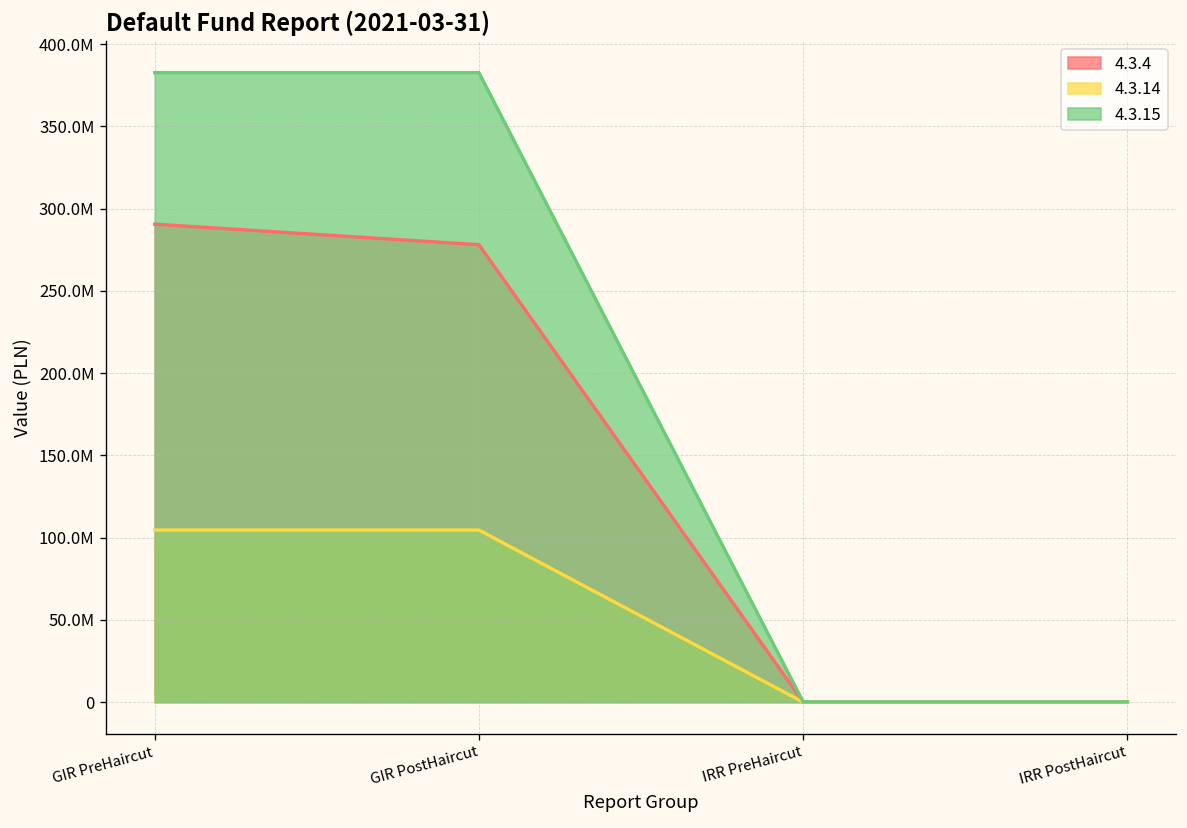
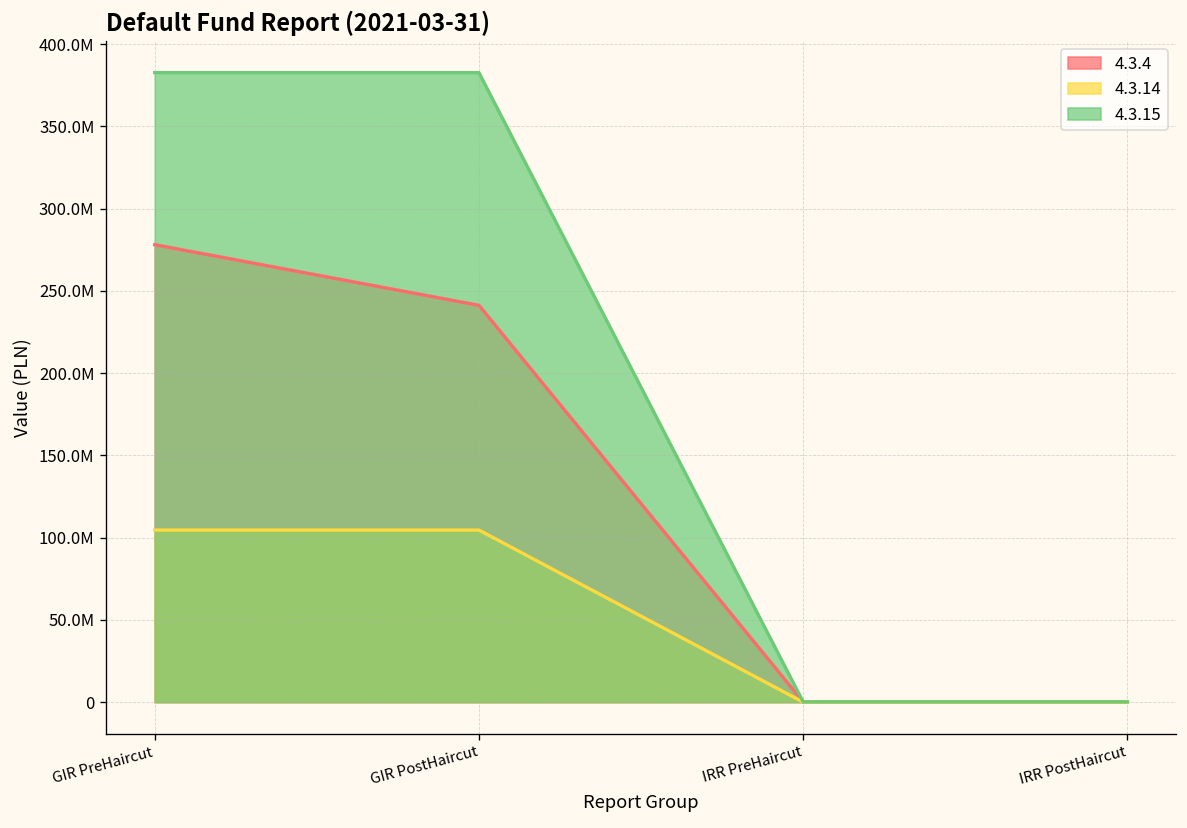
  {
    "4.3.4": {
-     "GIR PreHaircut": 291000000,
-     "GIR PostHaircut": 278000000
+     "GIR PreHaircut": 278000000,
+     "GIR PostHaircut": 241000000
    },
    "4.3.14": {
      "GIR PreHaircut": 105000000,
      "GIR PostHaircut": 105000000
    },
    "4.3.15": {
      "GIR PreHaircut": 383000000,
      "GIR PostHaircut": 383000000
    }
  }
